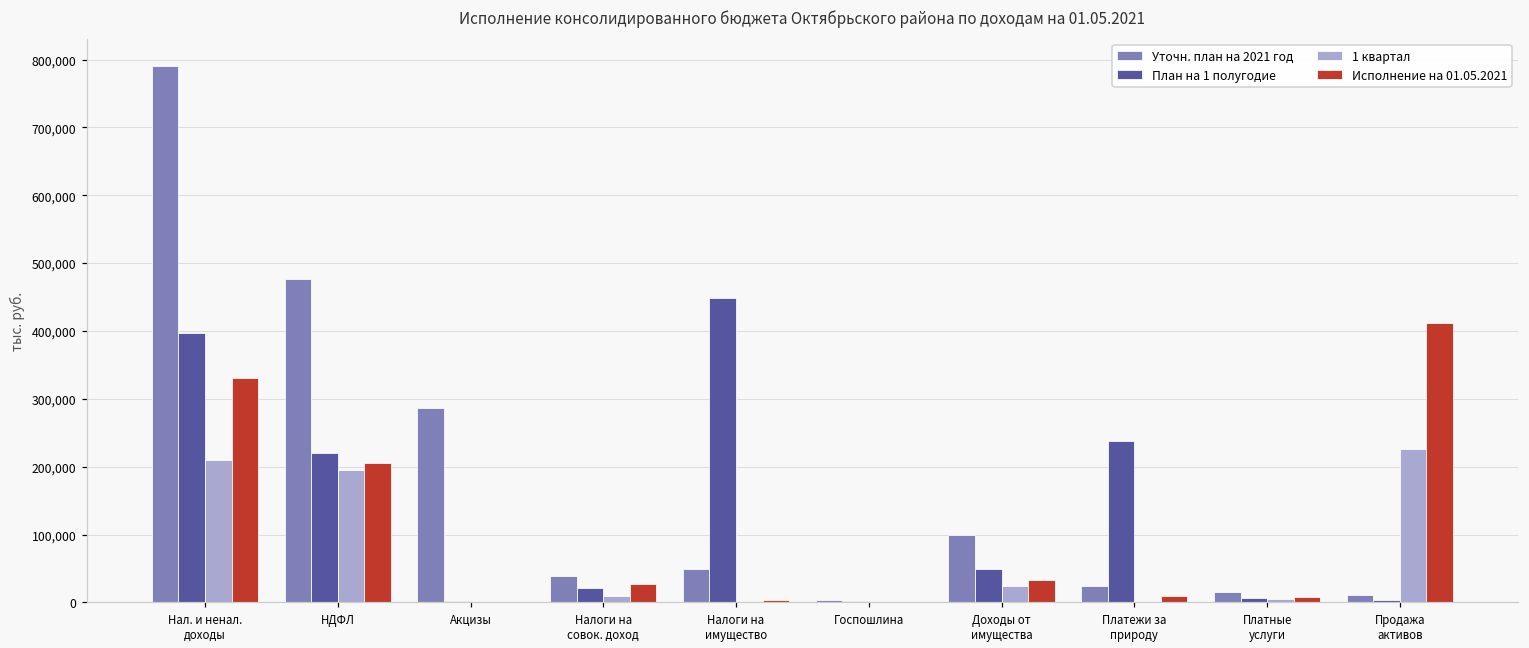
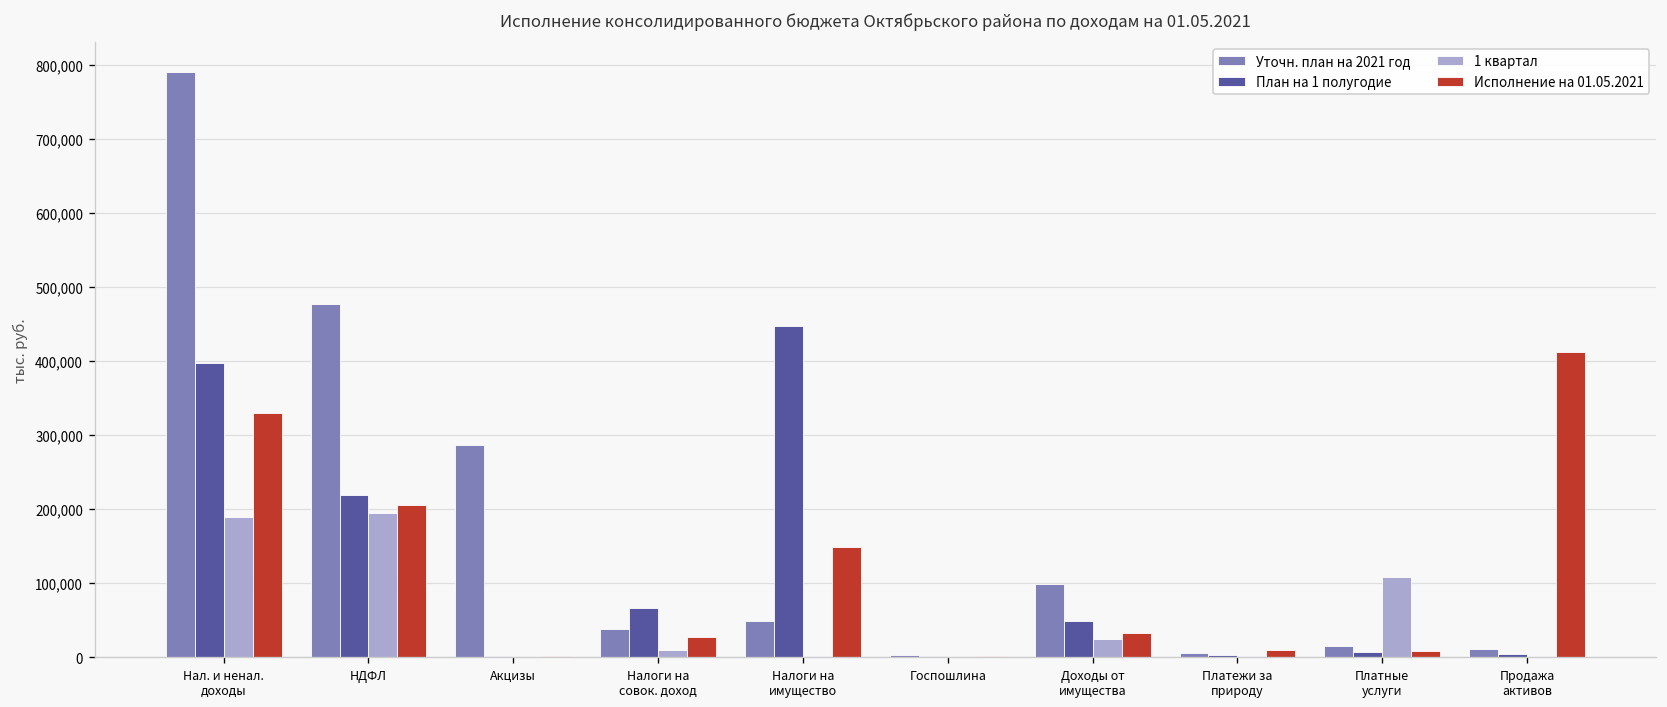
  {
    "Уточн. план на 2021 год": {
      "Нал. и ненал. доходы": "790,000",
      "НДФЛ": "480,000",
      "Акцизы": "290,000",
      "Налоги на совок. доход": "40,000",
      "Налоги на имущество": "50,000",
      "Доходы от имущества": "100,000",
-     "Платежи за природу": "20,000",
+     "Платежи за природу": "10,000",
      "Платные услуги": "20,000",
      "Продажа активов": "10,000"
    },
    "План на 1 полугодие": {
      "Нал. и ненал. доходы": "400,000",
      "НДФЛ": "220,000",
-     "Налоги на совок. доход": "20,000",
+     "Налоги на совок. доход": "70,000",
      "Налоги на имущество": "450,000",
      "Доходы от имущества": "50,000",
-     "Платежи за природу": "240,000",
+     "Платежи за природу": "0",
      "Платные услуги": "10,000"
    },
    "1 квартал": {
-     "Нал. и ненал. доходы": "210,000",
+     "Нал. и ненал. доходы": "190,000",
      "НДФЛ": "190,000",
      "Налоги на совок. доход": "10,000",
      "Доходы от имущества": "20,000",
-     "Платные услуги": "0",
-     "Продажа активов": "230,000"
+     "Платные услуги": "110,000",
+     "Продажа активов": "0"
    },
    "Исполнение на 01.05.2021": {
      "Нал. и ненал. доходы": "330,000",
      "НДФЛ": "210,000",
      "Налоги на совок. доход": "30,000",
-     "Налоги на имущество": "0",
+     "Налоги на имущество": "150,000",
      "Доходы от имущества": "30,000",
      "Платежи за природу": "10,000",
      "Платные услуги": "10,000",
      "Продажа активов": "410,000"
    }
  }
